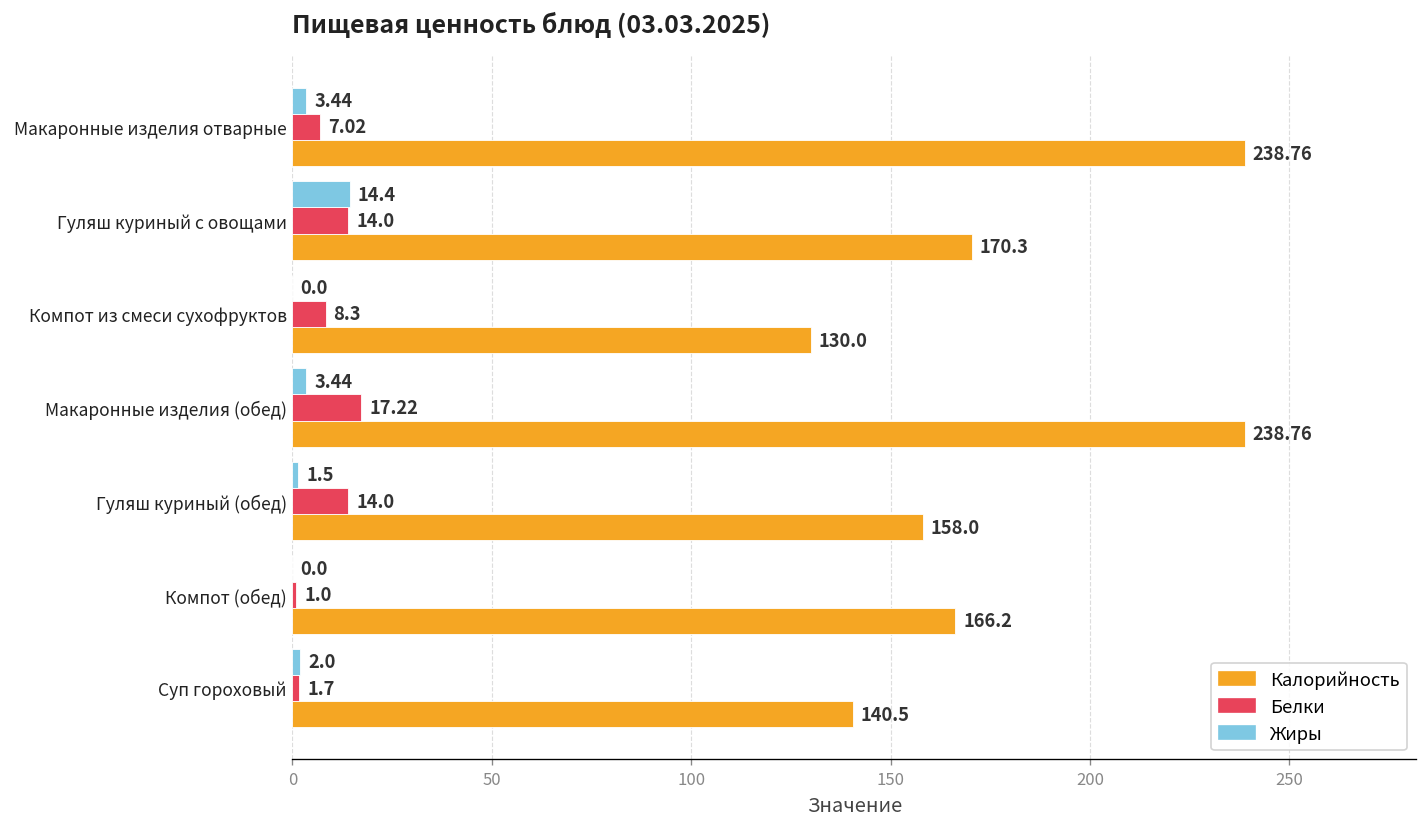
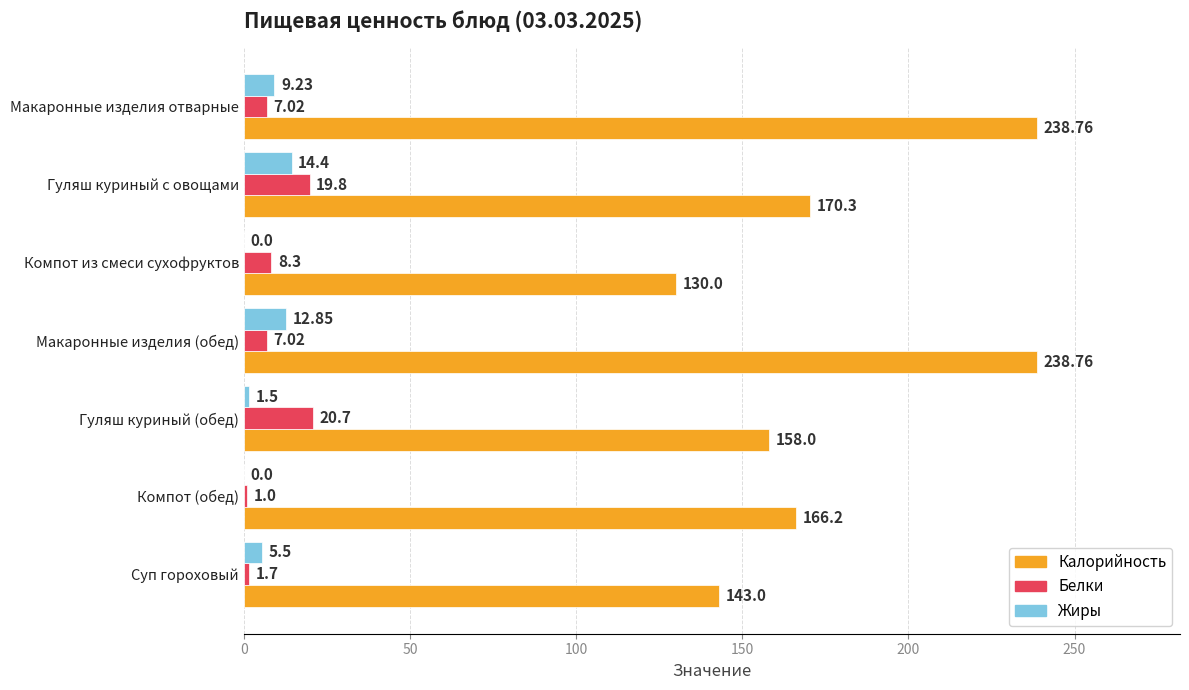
  {
    "Калорийность": {
      "Макаронные изделия отварные": 238.76,
      "Гуляш куриный с овощами": 170.3,
      "Компот из смеси сухофруктов": 130.0,
      "Макаронные изделия (обед)": 238.76,
      "Гуляш куриный (обед)": 158.0,
      "Компот (обед)": 166.2,
-     "Суп гороховый": 140.5
+     "Суп гороховый": 143.0
    },
    "Белки": {
      "Макаронные изделия отварные": 7.02,
-     "Гуляш куриный с овощами": 14.0,
+     "Гуляш куриный с овощами": 19.8,
      "Компот из смеси сухофруктов": 8.3,
-     "Макаронные изделия (обед)": 17.22,
-     "Гуляш куриный (обед)": 14.0,
+     "Макаронные изделия (обед)": 7.02,
+     "Гуляш куриный (обед)": 20.7,
      "Компот (обед)": 1.0,
      "Суп гороховый": 1.7
    },
    "Жиры": {
-     "Макаронные изделия отварные": 3.44,
+     "Макаронные изделия отварные": 9.23,
      "Гуляш куриный с овощами": 14.4,
      "Компот из смеси сухофруктов": 0.0,
-     "Макаронные изделия (обед)": 3.44,
+     "Макаронные изделия (обед)": 12.85,
      "Гуляш куриный (обед)": 1.5,
      "Компот (обед)": 0.0,
-     "Суп гороховый": 2.0
+     "Суп гороховый": 5.5
    }
  }
